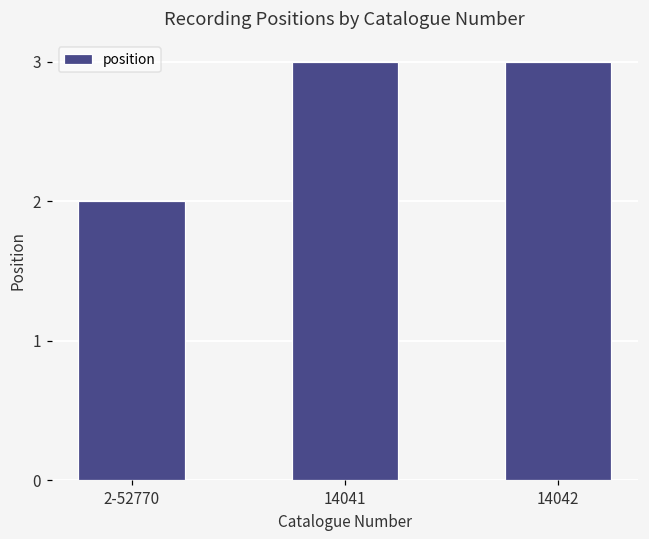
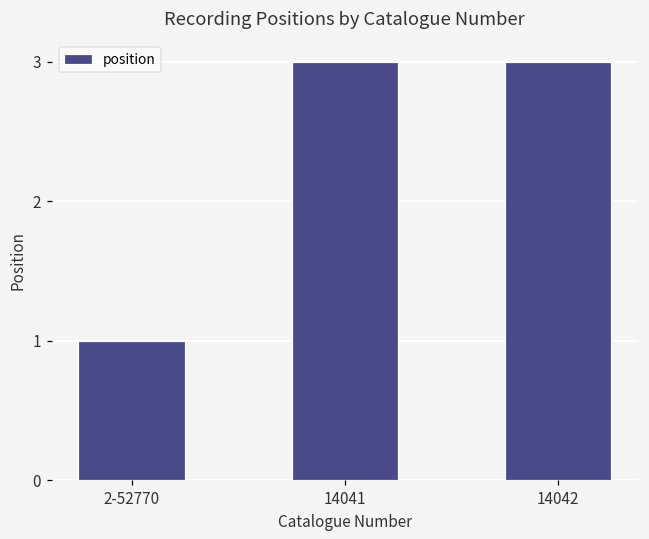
  {
-   "2-52770": 2,
+   "2-52770": 1,
    "14041": 3,
    "14042": 3
  }
